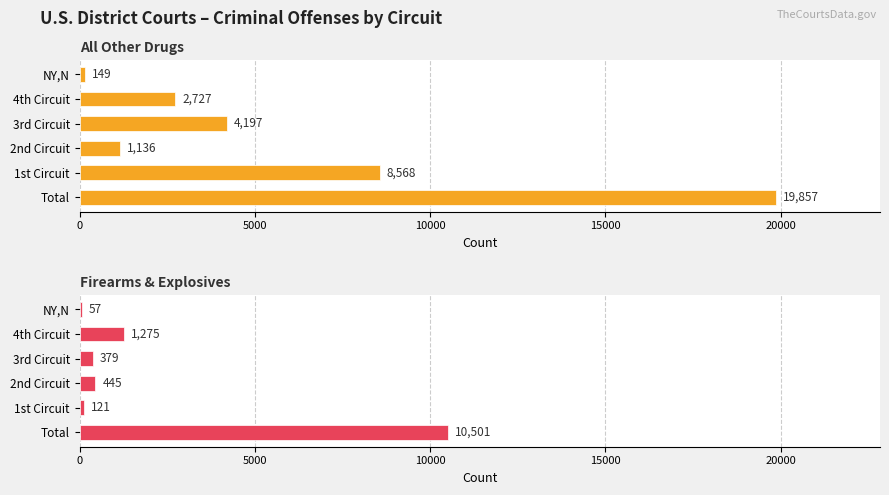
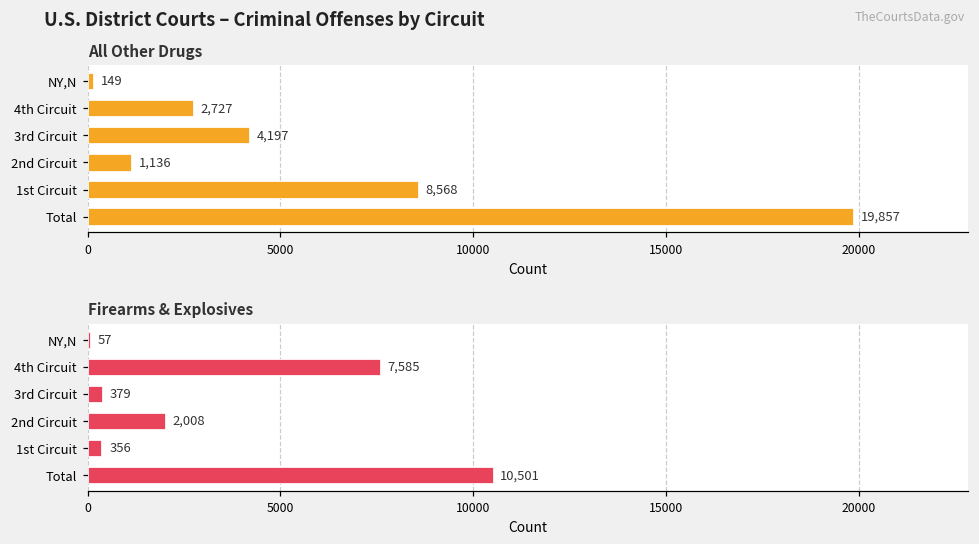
  {
    "All Other Drugs": {
      "NY,N": "149",
      "4th Circuit": "2,727",
      "3rd Circuit": "4,197",
      "2nd Circuit": "1,136",
      "1st Circuit": "8,568",
      "Total": "19,857"
    },
    "Firearms & Explosives": {
      "NY,N": "57",
-     "4th Circuit": "1,275",
+     "4th Circuit": "7,585",
      "3rd Circuit": "379",
-     "2nd Circuit": "445",
-     "1st Circuit": "121",
+     "2nd Circuit": "2,008",
+     "1st Circuit": "356",
      "Total": "10,501"
    }
  }
